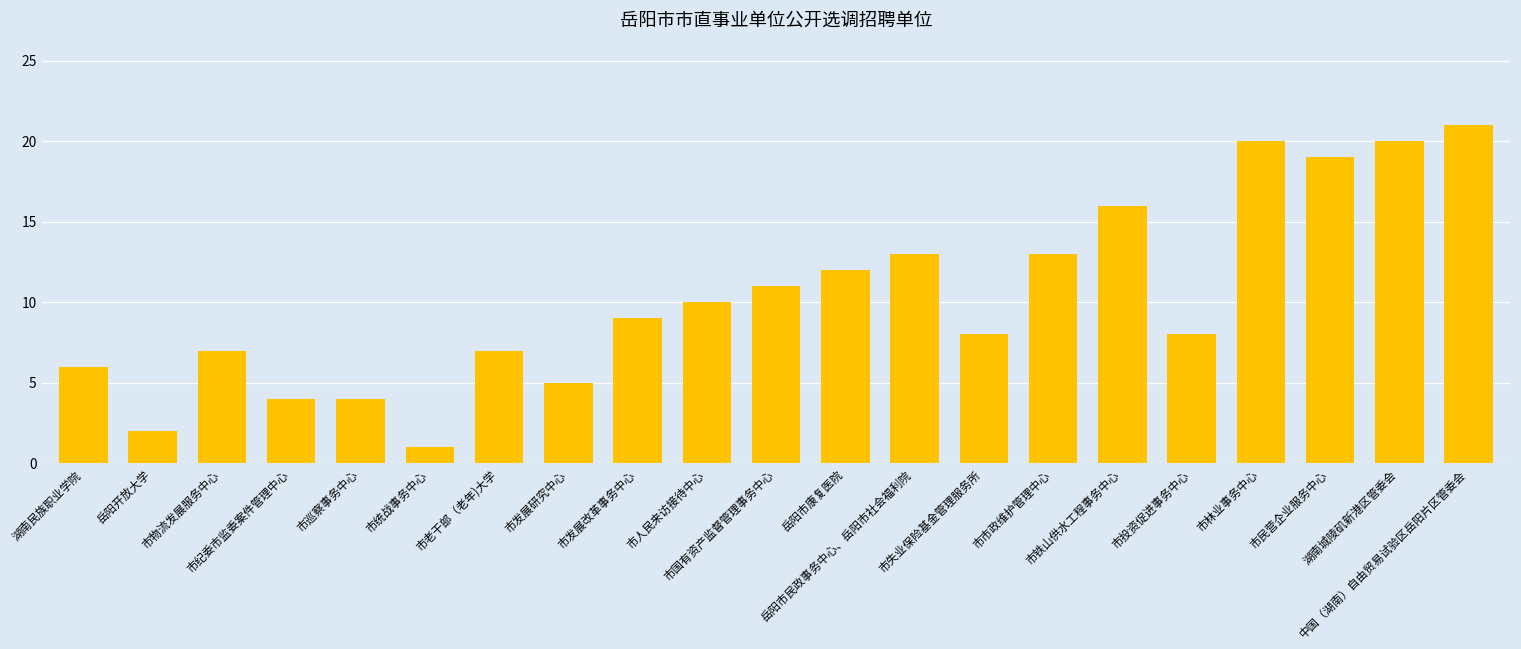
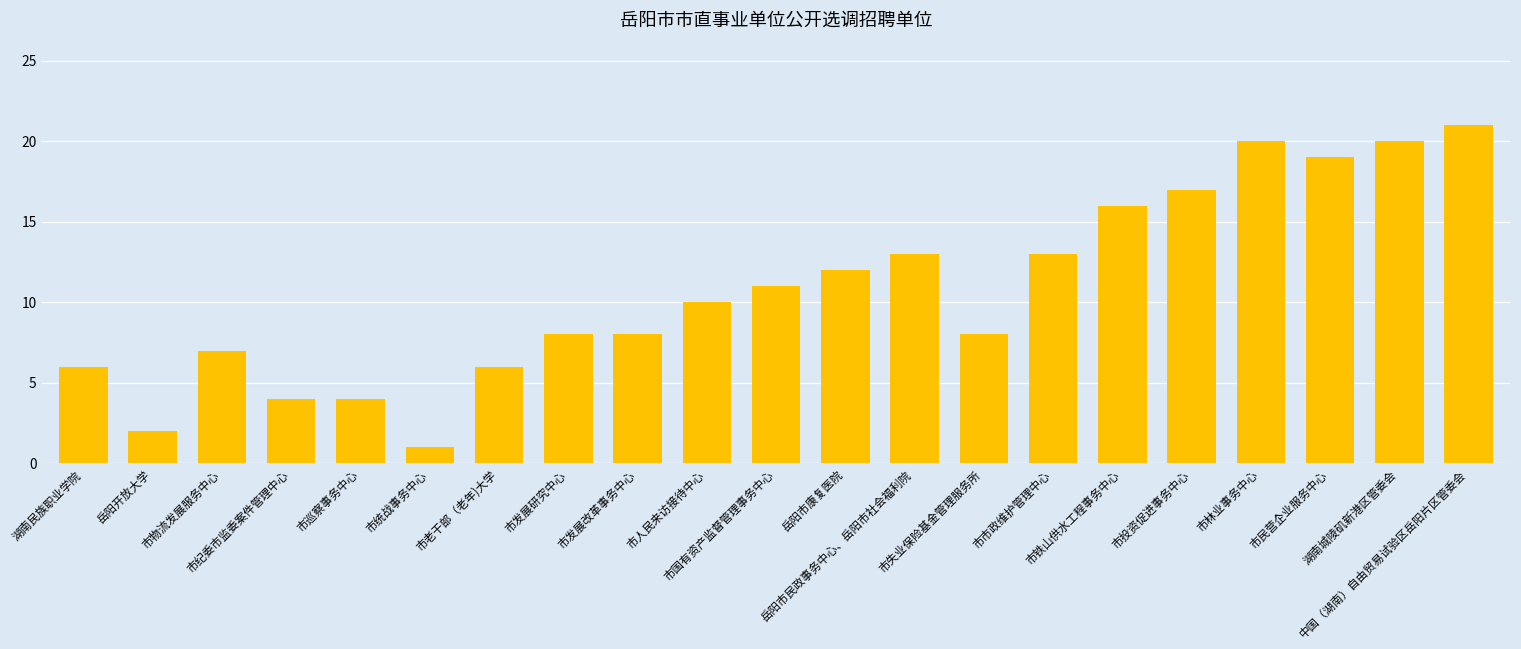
  {
    "湖南民族职业学院": 6,
    "岳阳开放大学": 2,
    "市物流发展服务中心": 7,
    "市纪委市监委案件管理中心": 4,
    "市巡察事务中心": 4,
    "市统战事务中心": 1,
-   "市老干部（老年)大学": 7,
-   "市发展研究中心": 5,
-   "市发展改革事务中心": 9,
+   "市老干部（老年)大学": 6,
+   "市发展研究中心": 8,
+   "市发展改革事务中心": 8,
    "市人民来访接待中心": 10,
    "市国有资产监督管理事务中心": 11,
    "岳阳市康复医院": 12,
    "岳阳市民政事务中心、岳阳市社会福利院": 13,
    "市失业保险基金管理服务所": 8,
    "市市政维护管理中心": 13,
    "市铁山供水工程事务中心": 16,
-   "市投资促进事务中心": 8,
+   "市投资促进事务中心": 17,
    "市林业事务中心": 20,
    "市民营企业服务中心": 19,
    "湖南城陵矶新港区管委会": 20,
    "中国（湖南）自由贸易试验区岳阳片区管委会": 21
  }
